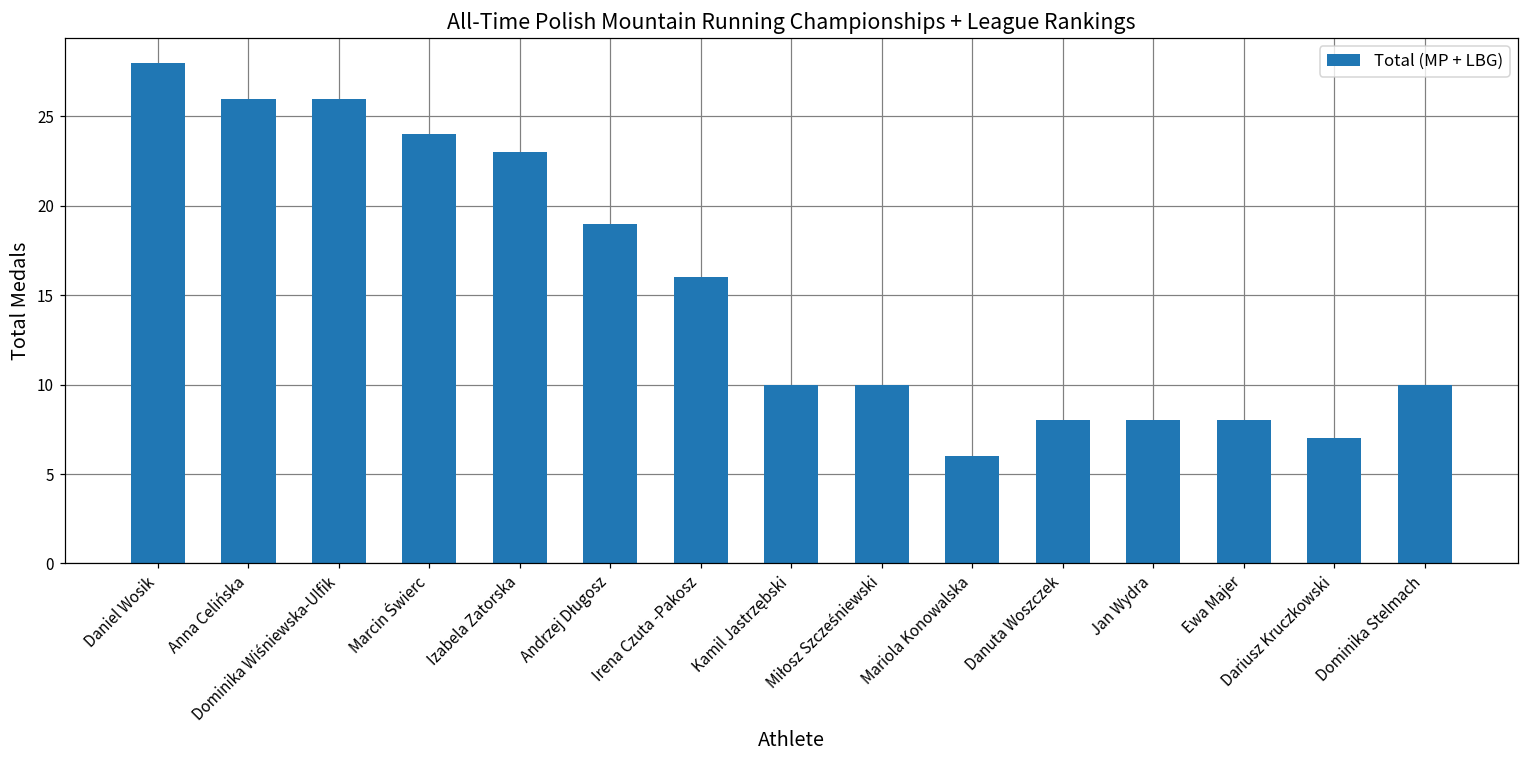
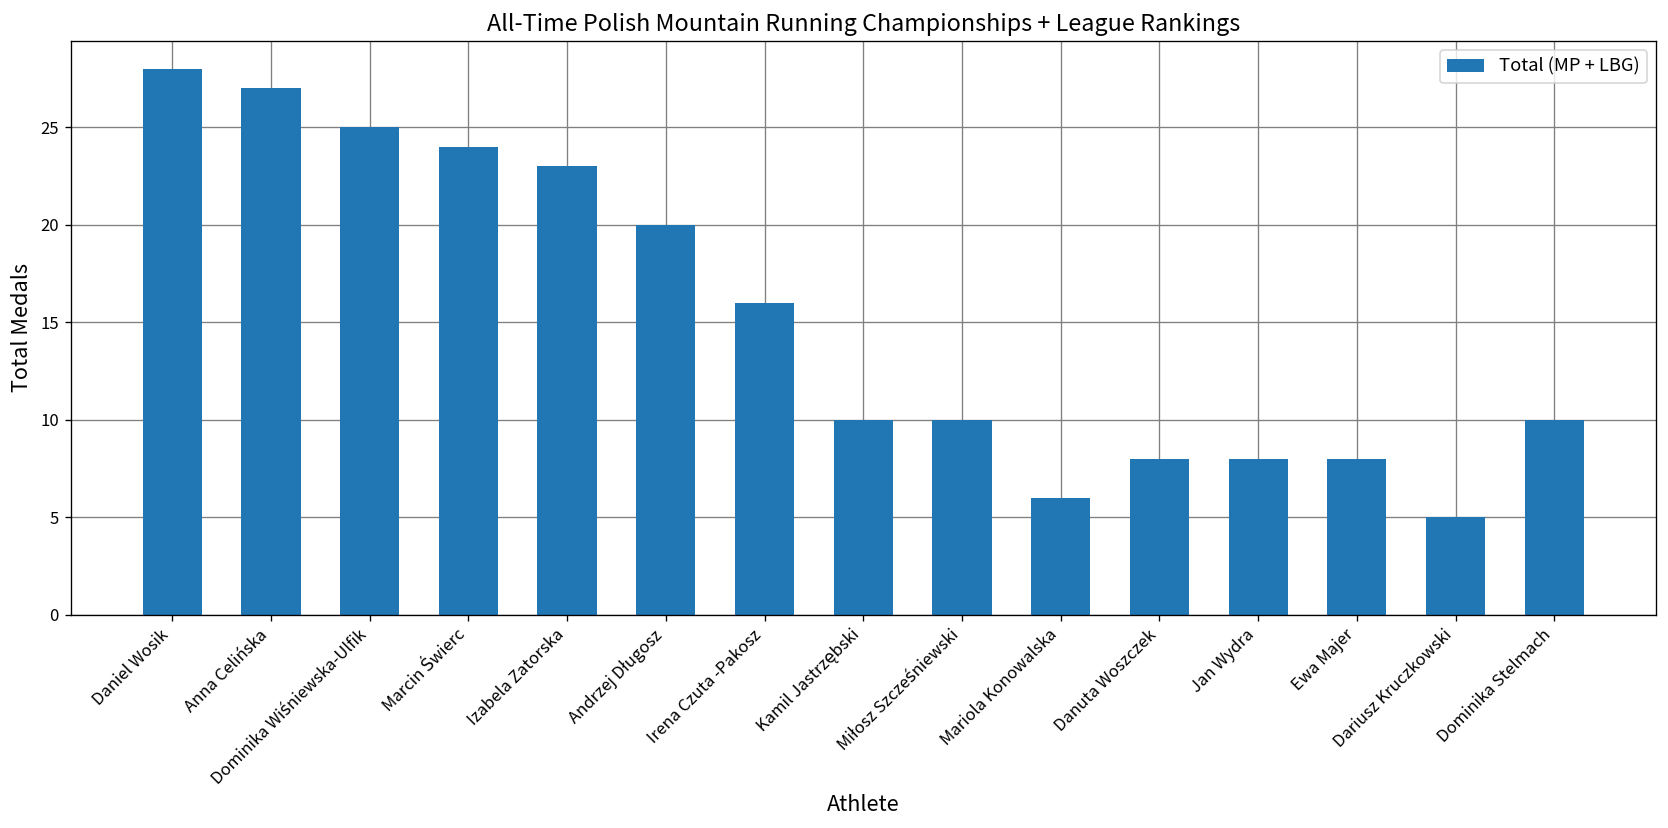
  {
    "Daniel Wosik": 28,
-   "Anna Celińska": 26,
-   "Dominika Wiśniewska-Ulfik": 26,
+   "Anna Celińska": 27,
+   "Dominika Wiśniewska-Ulfik": 25,
    "Marcin Świerc": 24,
    "Izabela Zatorska": 23,
-   "Andrzej Długosz": 19,
+   "Andrzej Długosz": 20,
    "Irena Czuta -Pakosz": 16,
    "Kamil Jastrzębski": 10,
    "Miłosz Szcześniewski": 10,
    "Mariola Konowalska": 6,
    "Danuta Woszczek": 8,
    "Jan Wydra": 8,
    "Ewa Majer": 8,
-   "Dariusz Kruczkowski": 7,
+   "Dariusz Kruczkowski": 5,
    "Dominika Stelmach": 10
  }
